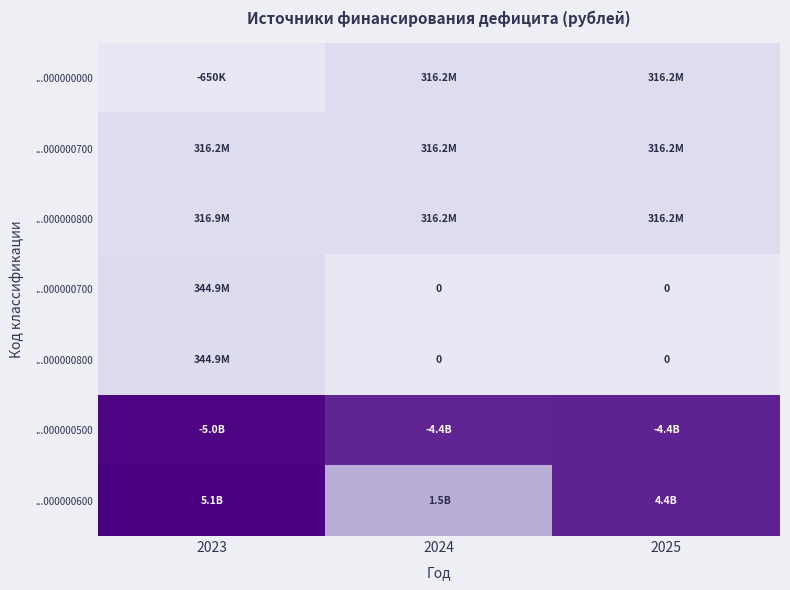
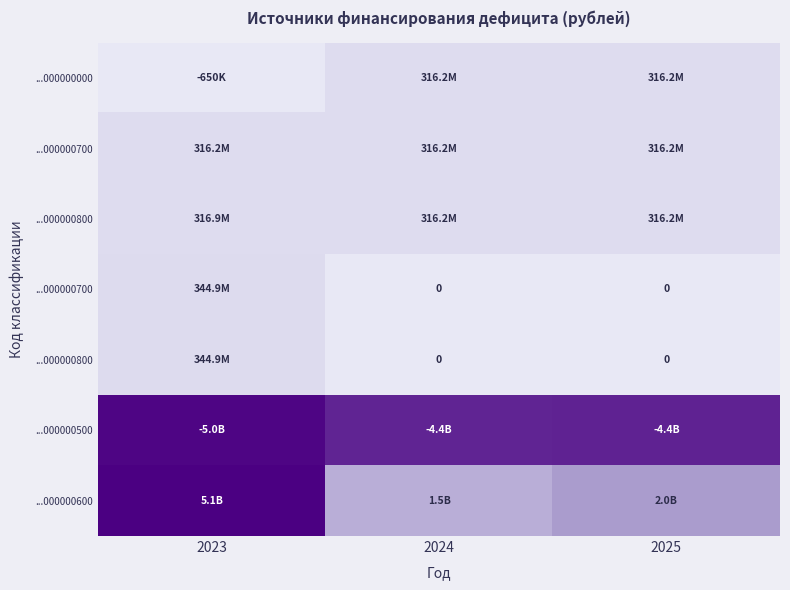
  {
    "...000000000": {
      "2023": "-650K",
      "2024": "316.2M",
      "2025": "316.2M"
    },
    "...000000500": {
      "2023": "-5.0B",
      "2024": "-4.4B",
      "2025": "-4.4B"
    },
    "...000000600": {
      "2023": "5.1B",
      "2024": "1.5B",
-     "2025": "4.4B"
+     "2025": "2.0B"
    }
  }
